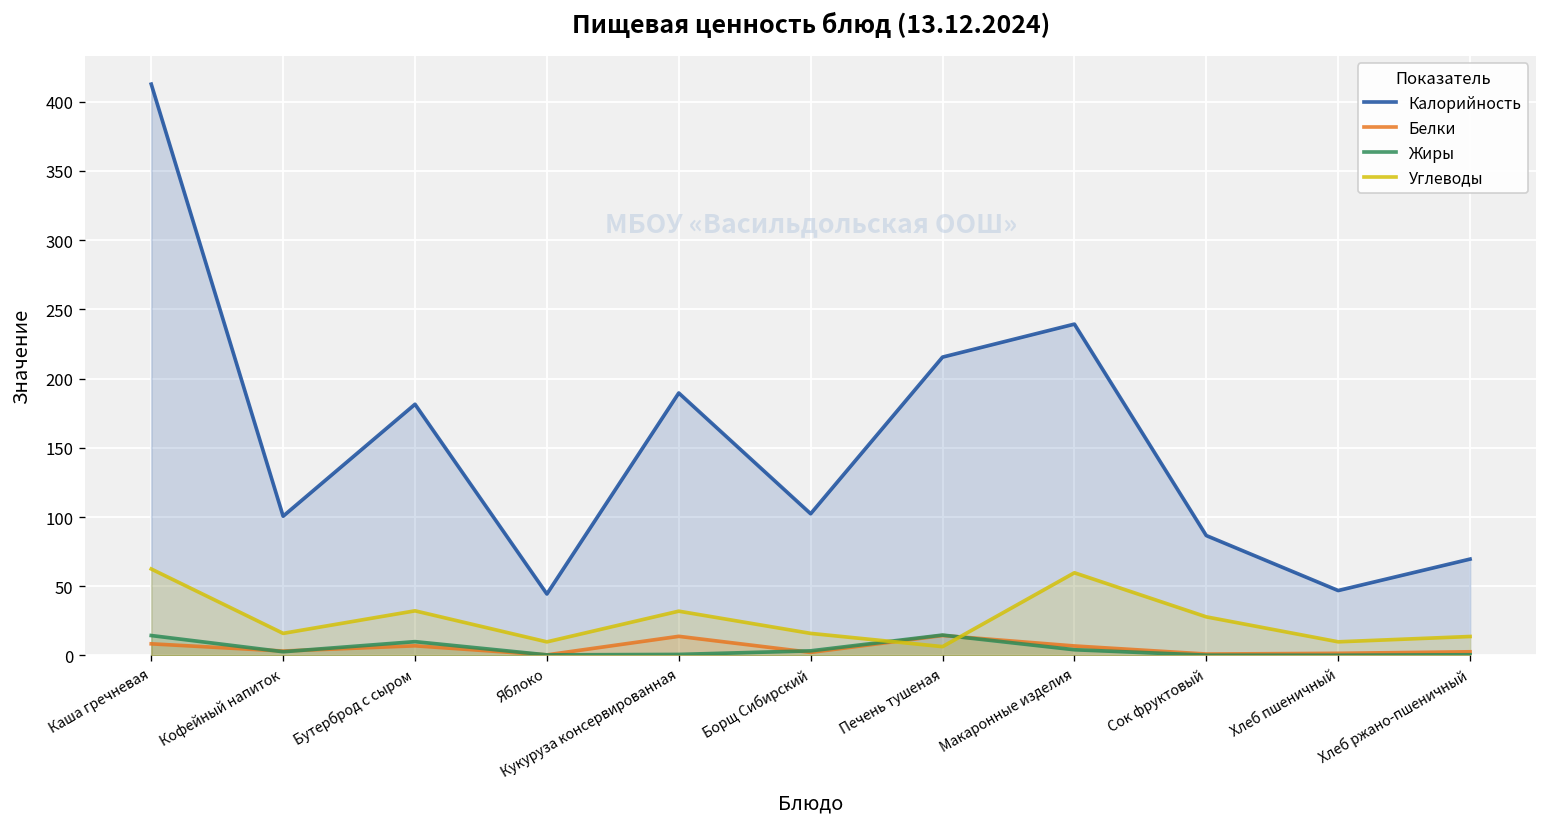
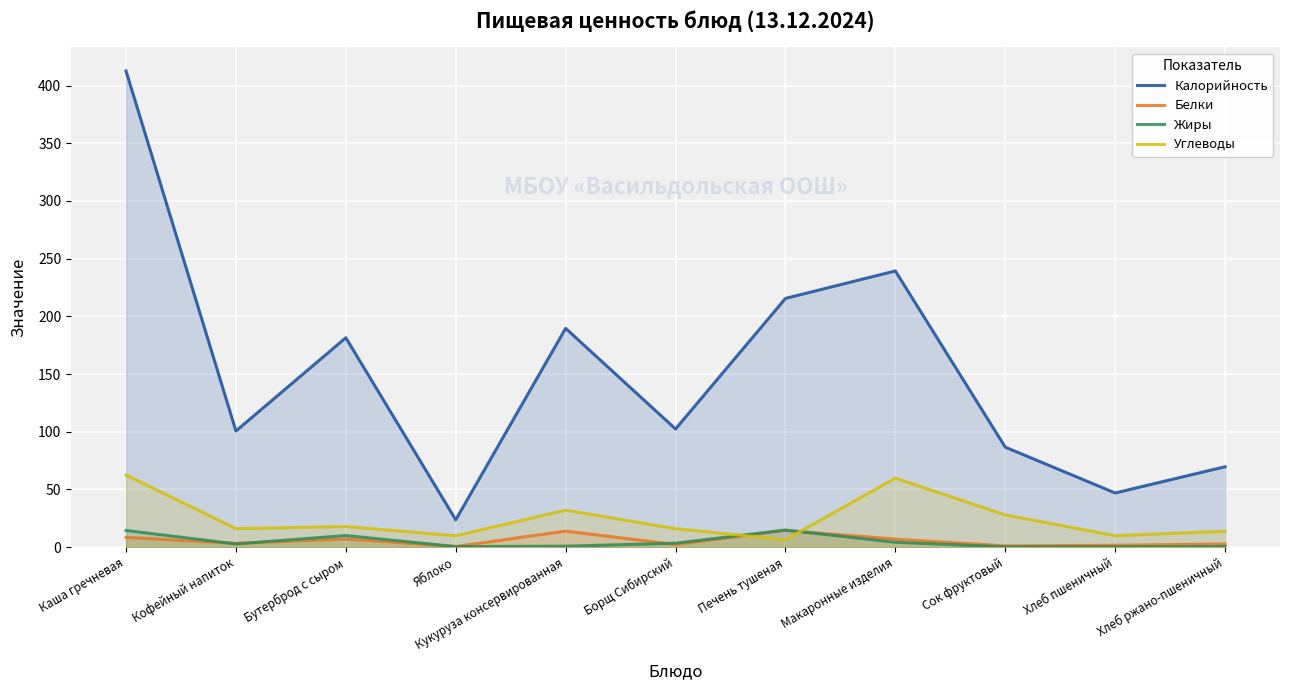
  {
    "Калорийность": {
      "Каша гречневая": 413,
      "Кофейный напиток": 101,
      "Бутерброд с сыром": 181,
-     "Яблоко": 44,
+     "Яблоко": 24,
      "Кукуруза консервированная": 190,
      "Борщ Сибирский": 102,
      "Печень тушеная": 216,
      "Макаронные изделия": 239,
      "Сок фруктовый": 87,
      "Хлеб пшеничный": 47,
      "Хлеб ржано-пшеничный": 70
    },
    "Белки": {
      "Каша гречневая": 8,
      "Бутерброд с сыром": 7,
      "Кукуруза консервированная": 14,
      "Макаронные изделия": 7
    },
    "Жиры": {
      "Каша гречневая": 14,
      "Бутерброд с сыром": 10,
      "Кукуруза консервированная": 1,
      "Макаронные изделия": 4
    },
    "Углеводы": {
      "Каша гречневая": 62,
      "Кофейный напиток": 16,
-     "Бутерброд с сыром": 32,
+     "Бутерброд с сыром": 18,
      "Яблоко": 10,
      "Кукуруза консервированная": 32,
      "Борщ Сибирский": 16,
      "Печень тушеная": 6,
      "Макаронные изделия": 60,
      "Сок фруктовый": 28,
      "Хлеб пшеничный": 10,
      "Хлеб ржано-пшеничный": 14
    }
  }
